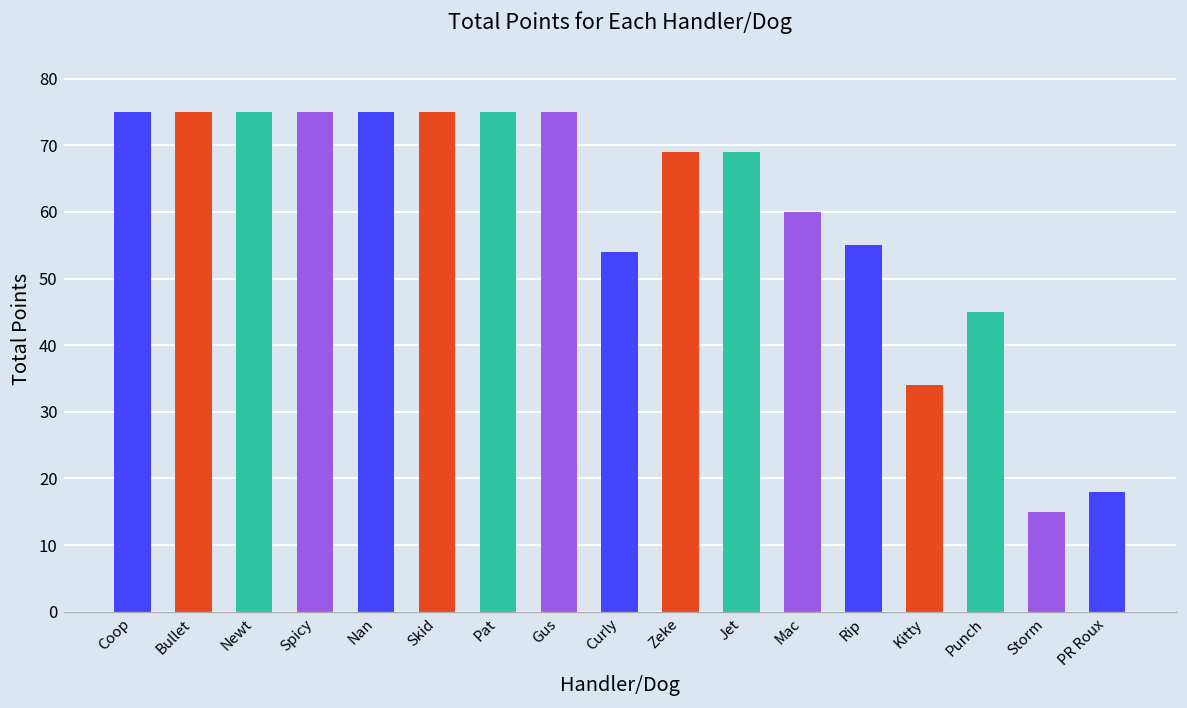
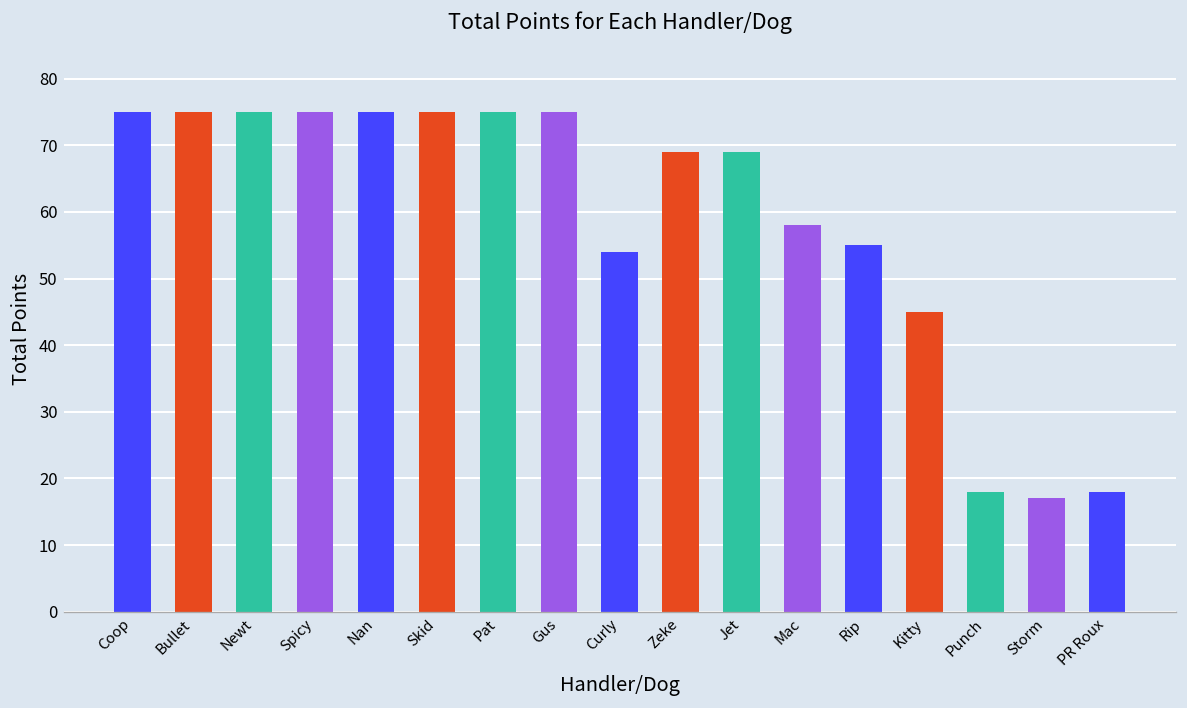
  {
    "Coop": 75,
    "Bullet": 75,
    "Newt": 75,
    "Spicy": 75,
    "Nan": 75,
    "Skid": 75,
    "Pat": 75,
    "Gus": 75,
    "Curly": 54,
    "Zeke": 69,
    "Jet": 69,
-   "Mac": 60,
+   "Mac": 58,
    "Rip": 55,
-   "Kitty": 34,
-   "Punch": 45,
-   "Storm": 15,
+   "Kitty": 45,
+   "Punch": 18,
+   "Storm": 17,
    "PR Roux": 18
  }
